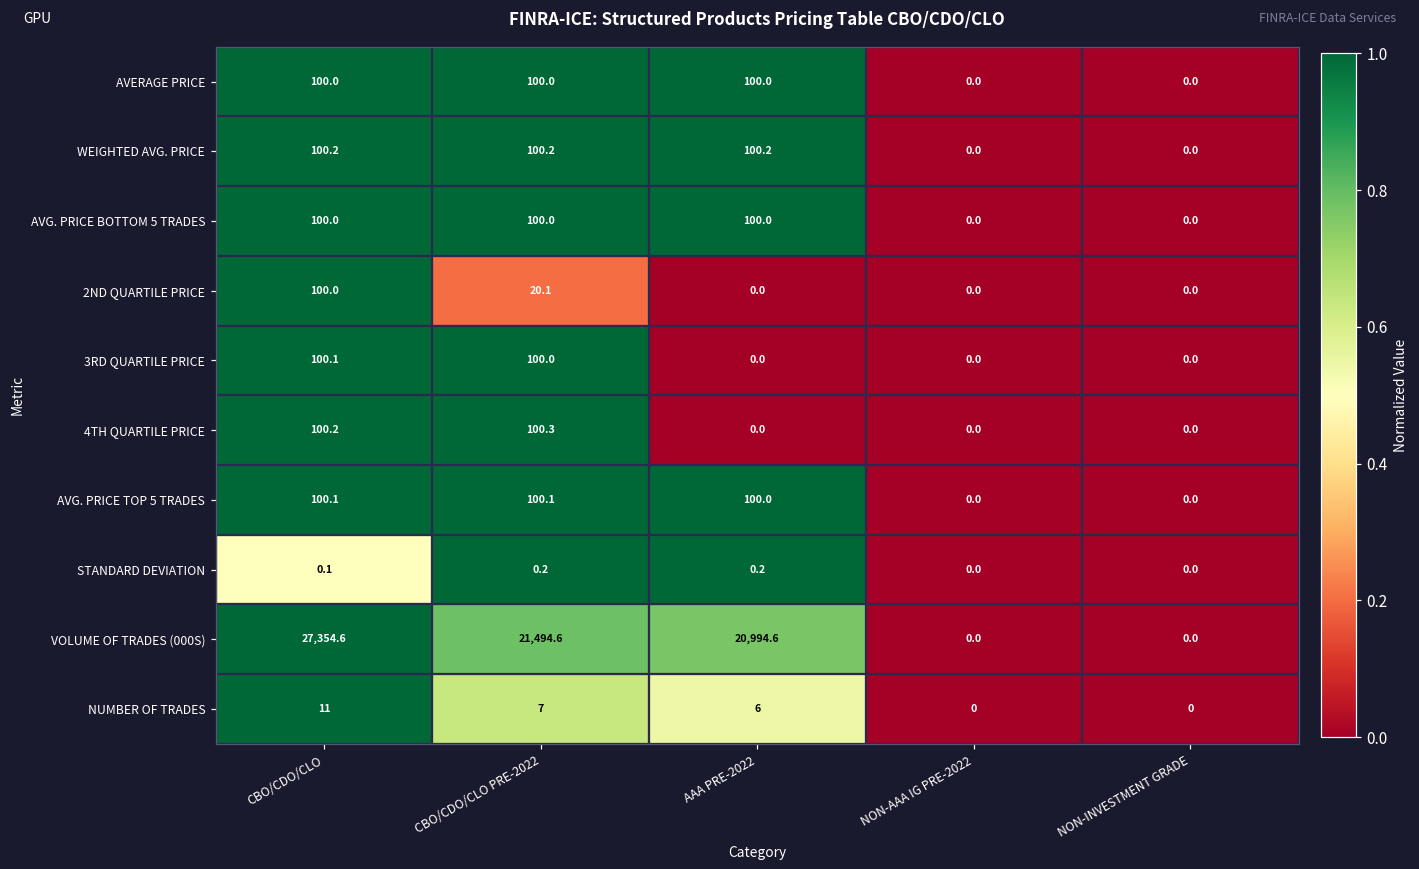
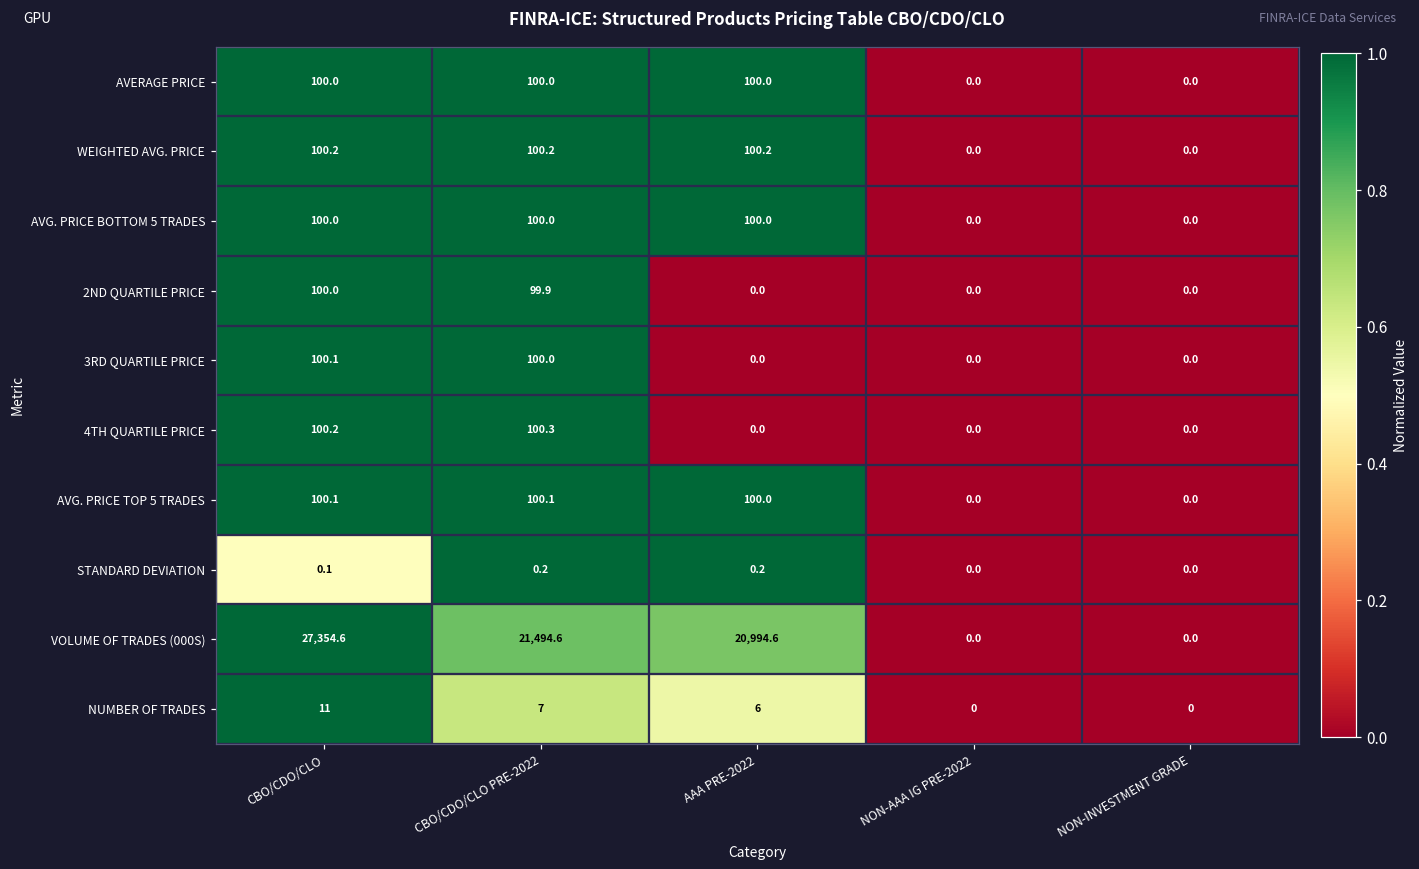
  {
    "AVERAGE PRICE": {
      "CBO/CDO/CLO": "100.0",
      "CBO/CDO/CLO PRE-2022": "100.0",
      "AAA PRE-2022": "100.0",
      "NON-AAA IG PRE-2022": "0.0",
      "NON-INVESTMENT GRADE": "0.0"
    },
    "WEIGHTED AVG. PRICE": {
      "CBO/CDO/CLO": "100.2",
      "CBO/CDO/CLO PRE-2022": "100.2",
      "AAA PRE-2022": "100.2",
      "NON-AAA IG PRE-2022": "0.0",
      "NON-INVESTMENT GRADE": "0.0"
    },
    "AVG. PRICE BOTTOM 5 TRADES": {
      "CBO/CDO/CLO": "100.0",
      "CBO/CDO/CLO PRE-2022": "100.0",
      "AAA PRE-2022": "100.0",
      "NON-AAA IG PRE-2022": "0.0",
      "NON-INVESTMENT GRADE": "0.0"
    },
    "2ND QUARTILE PRICE": {
      "CBO/CDO/CLO": "100.0",
-     "CBO/CDO/CLO PRE-2022": "20.1",
+     "CBO/CDO/CLO PRE-2022": "99.9",
      "AAA PRE-2022": "0.0",
      "NON-AAA IG PRE-2022": "0.0",
      "NON-INVESTMENT GRADE": "0.0"
    },
    "3RD QUARTILE PRICE": {
      "CBO/CDO/CLO": "100.1",
      "CBO/CDO/CLO PRE-2022": "100.0",
      "AAA PRE-2022": "0.0",
      "NON-AAA IG PRE-2022": "0.0",
      "NON-INVESTMENT GRADE": "0.0"
    },
    "4TH QUARTILE PRICE": {
      "CBO/CDO/CLO": "100.2",
      "CBO/CDO/CLO PRE-2022": "100.3",
      "AAA PRE-2022": "0.0",
      "NON-AAA IG PRE-2022": "0.0",
      "NON-INVESTMENT GRADE": "0.0"
    },
    "AVG. PRICE TOP 5 TRADES": {
      "CBO/CDO/CLO": "100.1",
      "CBO/CDO/CLO PRE-2022": "100.1",
      "AAA PRE-2022": "100.0",
      "NON-AAA IG PRE-2022": "0.0",
      "NON-INVESTMENT GRADE": "0.0"
    },
    "STANDARD DEVIATION": {
      "CBO/CDO/CLO": "0.1",
      "CBO/CDO/CLO PRE-2022": "0.2",
      "AAA PRE-2022": "0.2",
      "NON-AAA IG PRE-2022": "0.0",
      "NON-INVESTMENT GRADE": "0.0"
    },
    "VOLUME OF TRADES (000S)": {
      "CBO/CDO/CLO": "27,354.6",
      "CBO/CDO/CLO PRE-2022": "21,494.6",
      "AAA PRE-2022": "20,994.6",
      "NON-AAA IG PRE-2022": "0.0",
      "NON-INVESTMENT GRADE": "0.0"
    },
    "NUMBER OF TRADES": {
      "CBO/CDO/CLO": "11",
      "CBO/CDO/CLO PRE-2022": "7",
      "AAA PRE-2022": "6",
      "NON-AAA IG PRE-2022": "0",
      "NON-INVESTMENT GRADE": "0"
    }
  }
